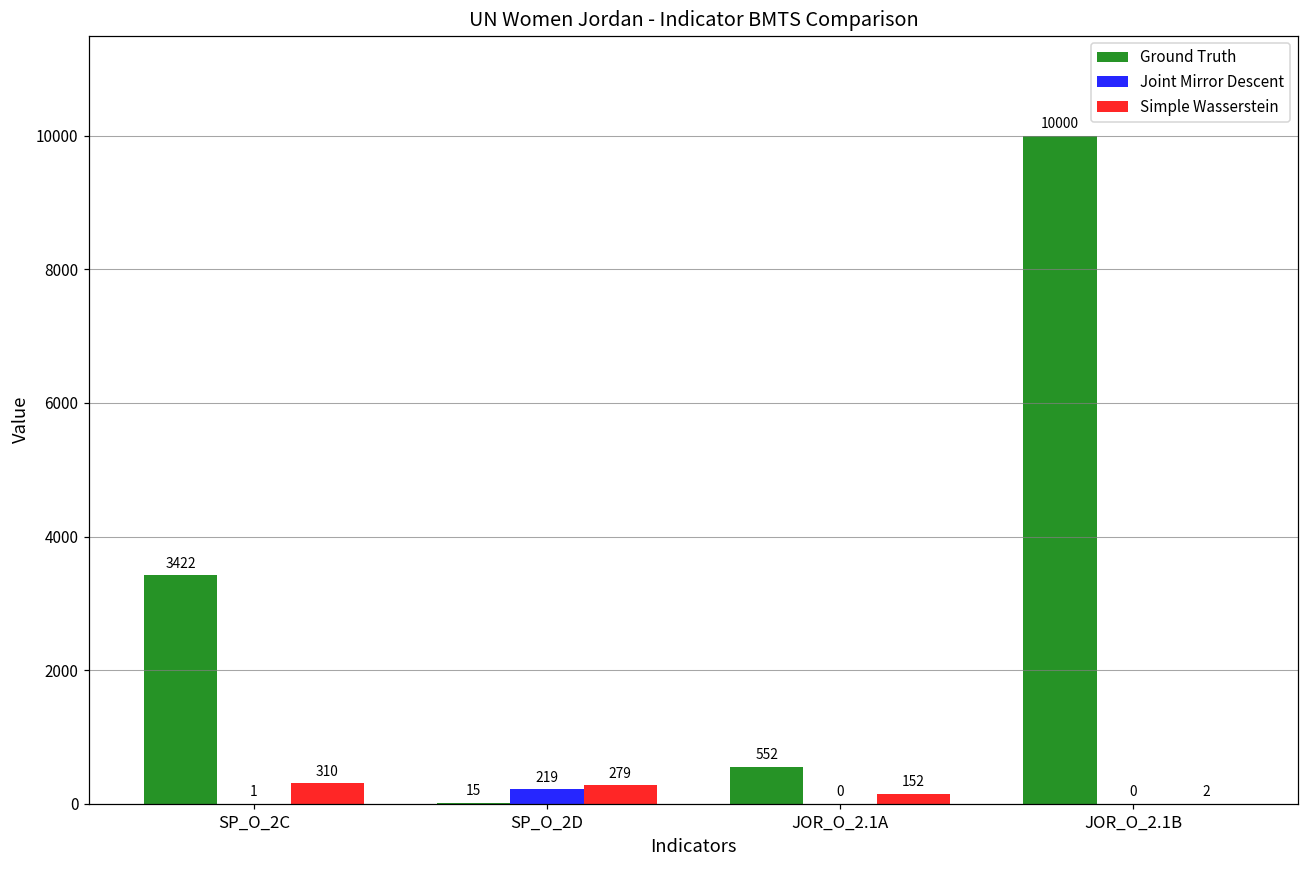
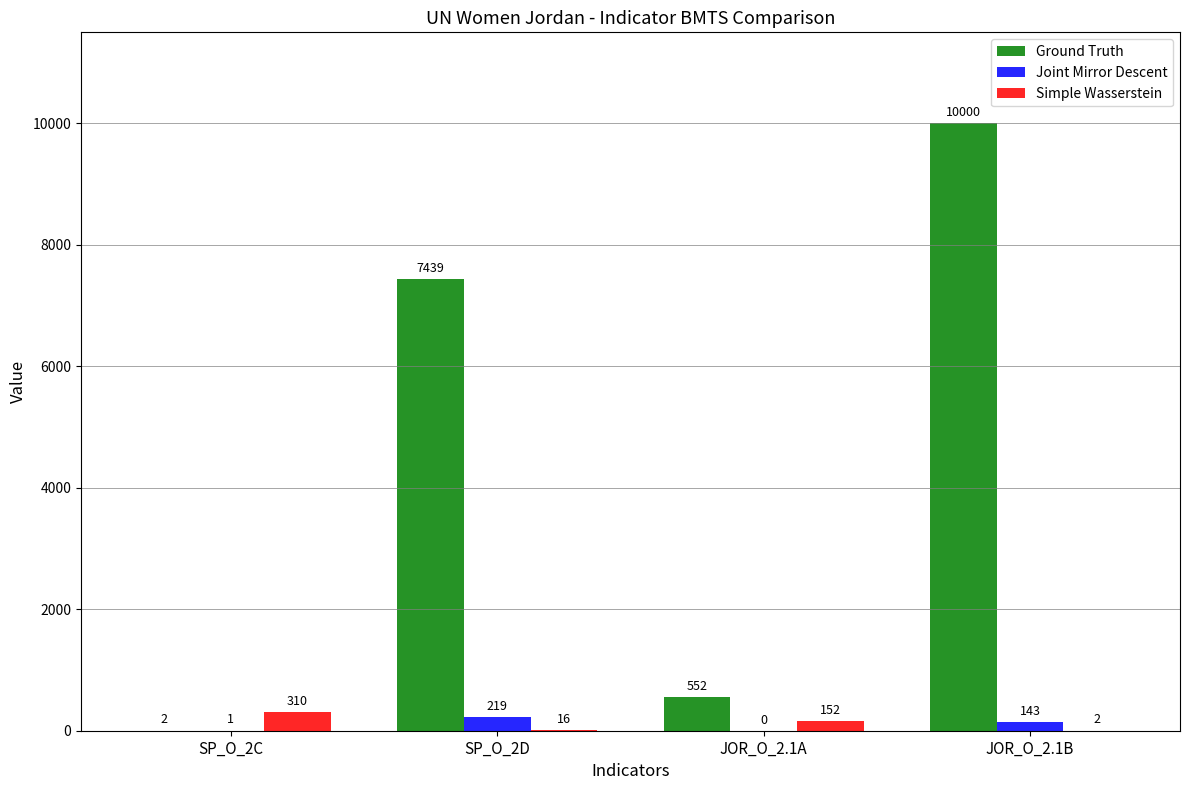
  {
    "Ground Truth": {
-     "SP_O_2C": 3422,
-     "SP_O_2D": 15,
+     "SP_O_2C": 2,
+     "SP_O_2D": 7439,
      "JOR_O_2.1A": 552,
      "JOR_O_2.1B": 10000
    },
    "Joint Mirror Descent": {
      "SP_O_2C": 1,
      "SP_O_2D": 219,
      "JOR_O_2.1A": 0,
-     "JOR_O_2.1B": 0
+     "JOR_O_2.1B": 143
    },
    "Simple Wasserstein": {
      "SP_O_2C": 310,
-     "SP_O_2D": 279,
+     "SP_O_2D": 16,
      "JOR_O_2.1A": 152,
      "JOR_O_2.1B": 2
    }
  }
